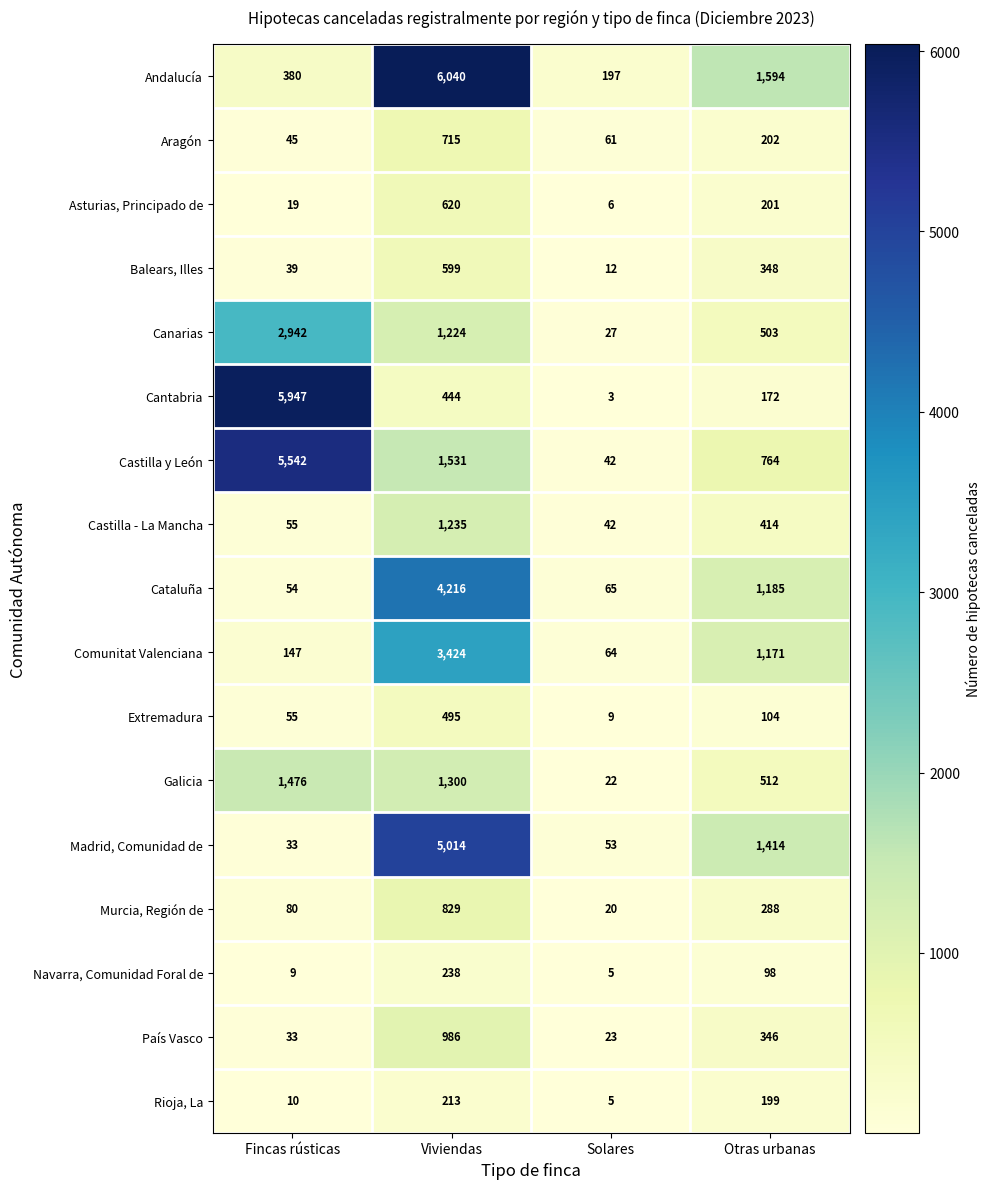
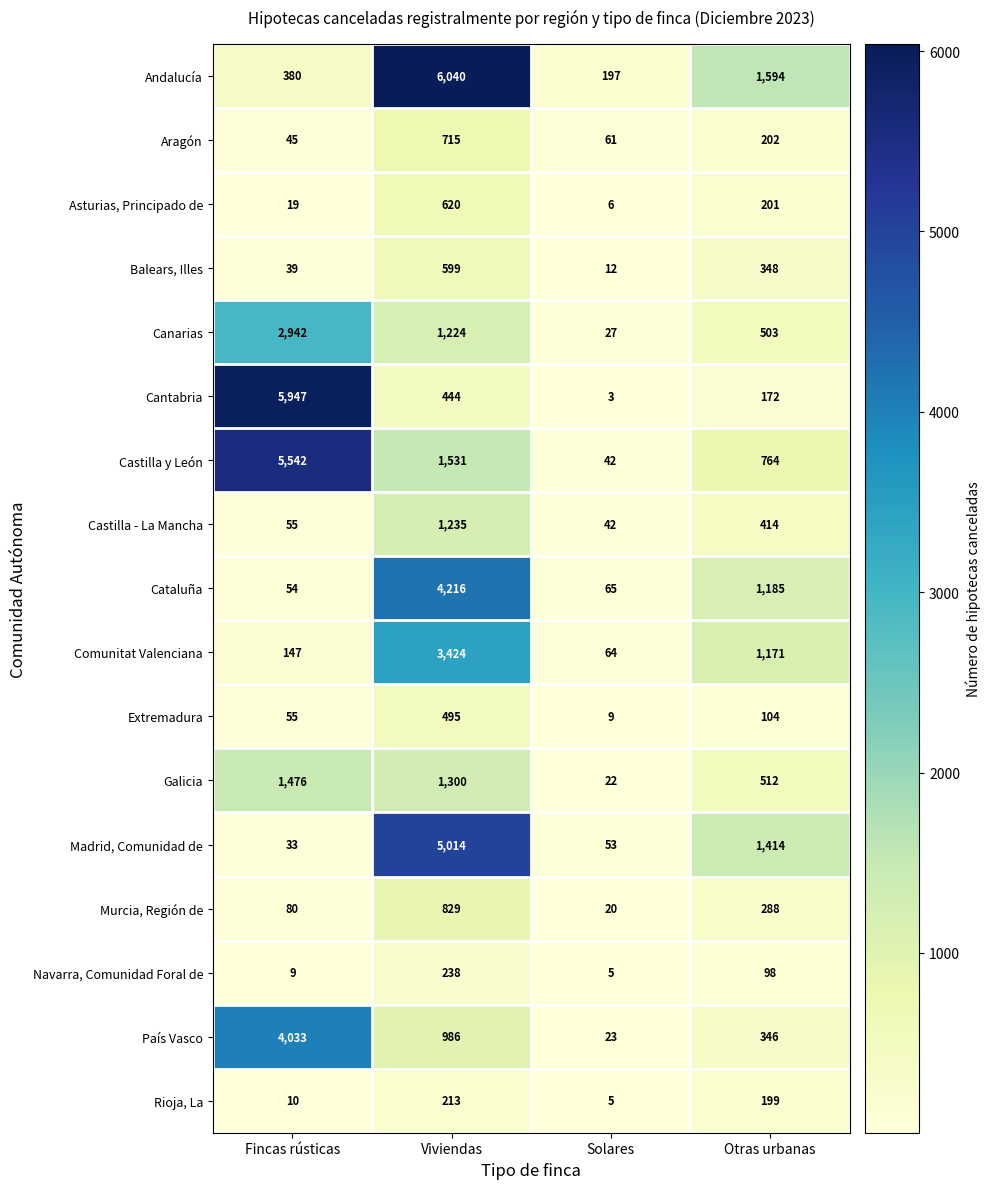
  {
    "Andalucía": {
      "Fincas rústicas": "380",
      "Viviendas": "6,040",
      "Solares": "197",
      "Otras urbanas": "1,594"
    },
    "Aragón": {
      "Fincas rústicas": "45",
      "Viviendas": "715",
      "Solares": "61",
      "Otras urbanas": "202"
    },
    "Asturias, Principado de": {
      "Fincas rústicas": "19",
      "Viviendas": "620",
      "Solares": "6",
      "Otras urbanas": "201"
    },
    "Balears, Illes": {
      "Fincas rústicas": "39",
      "Viviendas": "599",
      "Solares": "12",
      "Otras urbanas": "348"
    },
    "Canarias": {
      "Fincas rústicas": "2,942",
      "Viviendas": "1,224",
      "Solares": "27",
      "Otras urbanas": "503"
    },
    "Cantabria": {
      "Fincas rústicas": "5,947",
      "Viviendas": "444",
      "Solares": "3",
      "Otras urbanas": "172"
    },
    "Castilla y León": {
      "Fincas rústicas": "5,542",
      "Viviendas": "1,531",
      "Solares": "42",
      "Otras urbanas": "764"
    },
    "Castilla - La Mancha": {
      "Fincas rústicas": "55",
      "Viviendas": "1,235",
      "Solares": "42",
      "Otras urbanas": "414"
    },
    "Cataluña": {
      "Fincas rústicas": "54",
      "Viviendas": "4,216",
      "Solares": "65",
      "Otras urbanas": "1,185"
    },
    "Comunitat Valenciana": {
      "Fincas rústicas": "147",
      "Viviendas": "3,424",
      "Solares": "64",
      "Otras urbanas": "1,171"
    },
    "Extremadura": {
      "Fincas rústicas": "55",
      "Viviendas": "495",
      "Solares": "9",
      "Otras urbanas": "104"
    },
    "Galicia": {
      "Fincas rústicas": "1,476",
      "Viviendas": "1,300",
      "Solares": "22",
      "Otras urbanas": "512"
    },
    "Madrid, Comunidad de": {
      "Fincas rústicas": "33",
      "Viviendas": "5,014",
      "Solares": "53",
      "Otras urbanas": "1,414"
    },
    "Murcia, Región de": {
      "Fincas rústicas": "80",
      "Viviendas": "829",
      "Solares": "20",
      "Otras urbanas": "288"
    },
    "Navarra, Comunidad Foral de": {
      "Fincas rústicas": "9",
      "Viviendas": "238",
      "Solares": "5",
      "Otras urbanas": "98"
    },
    "País Vasco": {
-     "Fincas rústicas": "33",
+     "Fincas rústicas": "4,033",
      "Viviendas": "986",
      "Solares": "23",
      "Otras urbanas": "346"
    },
    "Rioja, La": {
      "Fincas rústicas": "10",
      "Viviendas": "213",
      "Solares": "5",
      "Otras urbanas": "199"
    }
  }
